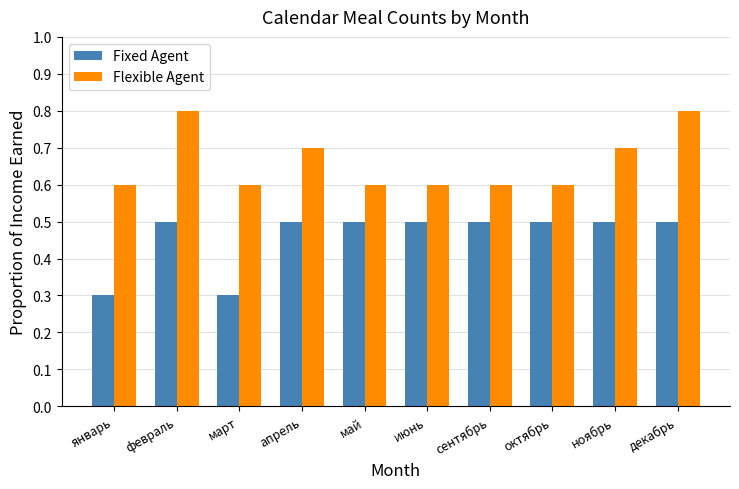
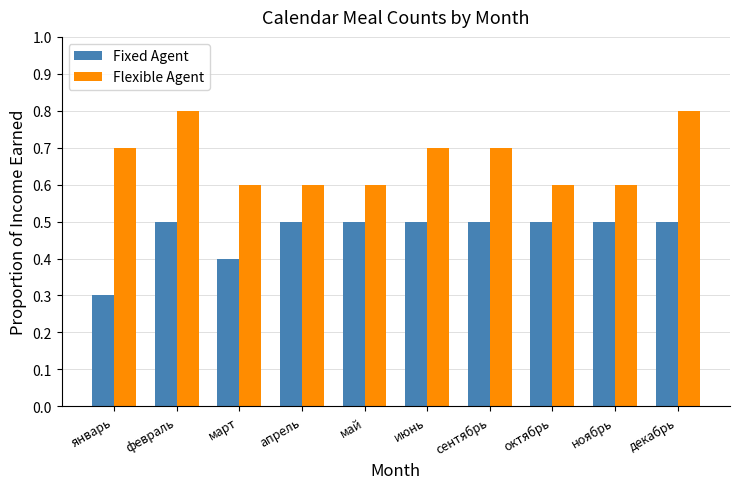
  {
    "Fixed Agent": {
      "январь": 0.30,
      "февраль": 0.50,
-     "март": 0.30,
+     "март": 0.40,
      "апрель": 0.50,
      "май": 0.50,
      "июнь": 0.50,
      "сентябрь": 0.50,
      "октябрь": 0.50,
      "ноябрь": 0.50,
      "декабрь": 0.50
    },
    "Flexible Agent": {
-     "январь": 0.60,
+     "январь": 0.70,
      "февраль": 0.80,
      "март": 0.60,
-     "апрель": 0.70,
+     "апрель": 0.60,
      "май": 0.60,
-     "июнь": 0.60,
-     "сентябрь": 0.60,
+     "июнь": 0.70,
+     "сентябрь": 0.70,
      "октябрь": 0.60,
-     "ноябрь": 0.70,
+     "ноябрь": 0.60,
      "декабрь": 0.80
    }
  }
